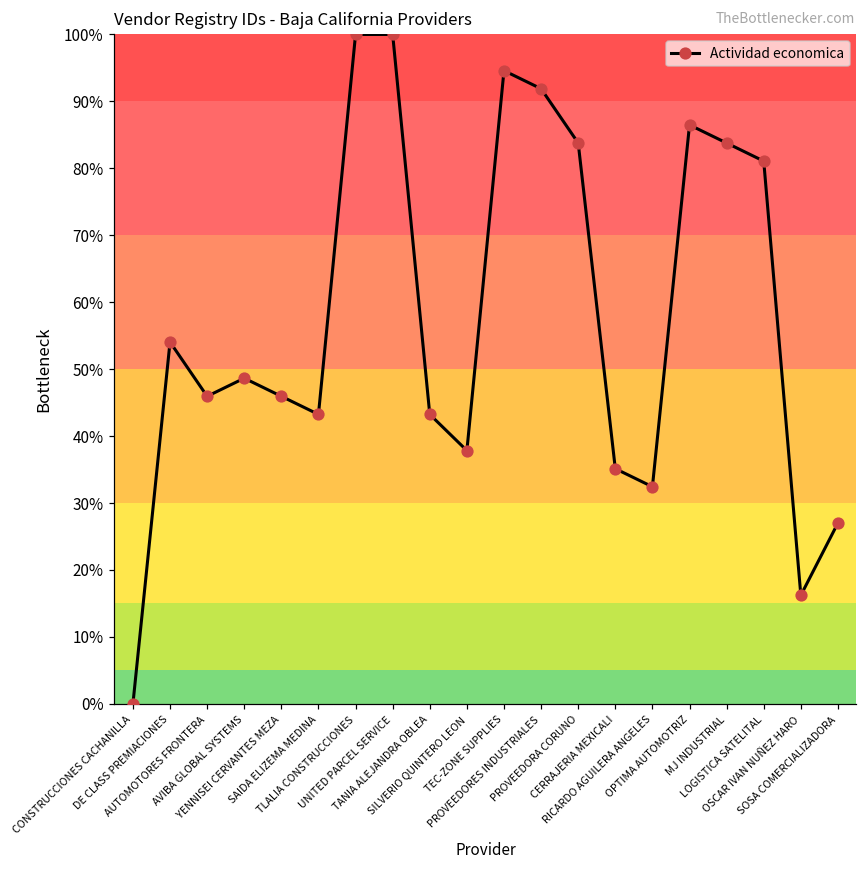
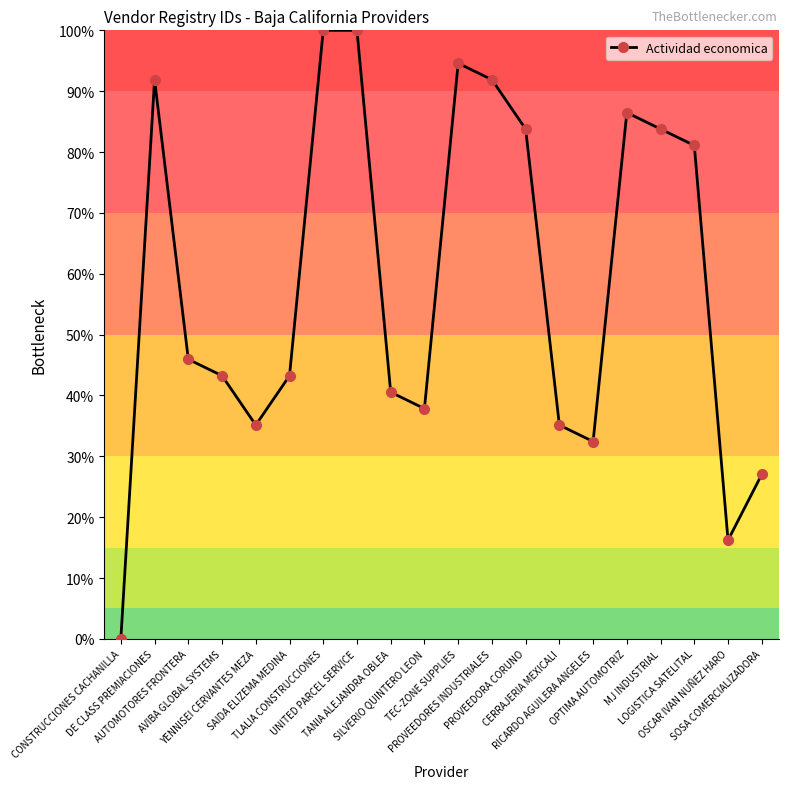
  {
    "CONSTRUCCIONES CACHANILLA": "0%",
-   "DE CLASS PREMIACIONES": "54%",
+   "DE CLASS PREMIACIONES": "92%",
    "AUTOMOTORES FRONTERA": "46%",
-   "AVIBA GLOBAL SYSTEMS": "49%",
-   "YENNISEI CERVANTES MEZA": "46%",
+   "AVIBA GLOBAL SYSTEMS": "43%",
+   "YENNISEI CERVANTES MEZA": "35%",
    "SAIDA ELIZEMA MEDINA": "43%",
    "TLALIA CONSTRUCCIONES": "100%",
    "UNITED PARCEL SERVICE": "100%",
-   "TANIA ALEJANDRA OBLEA": "43%",
+   "TANIA ALEJANDRA OBLEA": "41%",
    "SILVERIO QUINTERO LEON": "38%",
    "TEC-ZONE SUPPLIES": "95%",
    "PROVEEDORES INDUSTRIALES": "92%",
    "PROVEEDORA CORUNO": "84%",
    "CERRAJERIA MEXICALI": "35%",
    "RICARDO AGUILERA ANGELES": "32%",
    "OPTIMA AUTOMOTRIZ": "86%",
    "MJ INDUSTRIAL": "84%",
    "LOGISTICA SATELITAL": "81%",
    "OSCAR IVAN NUÑEZ HARO": "16%",
    "SOSA COMERCIALIZADORA": "27%"
  }
